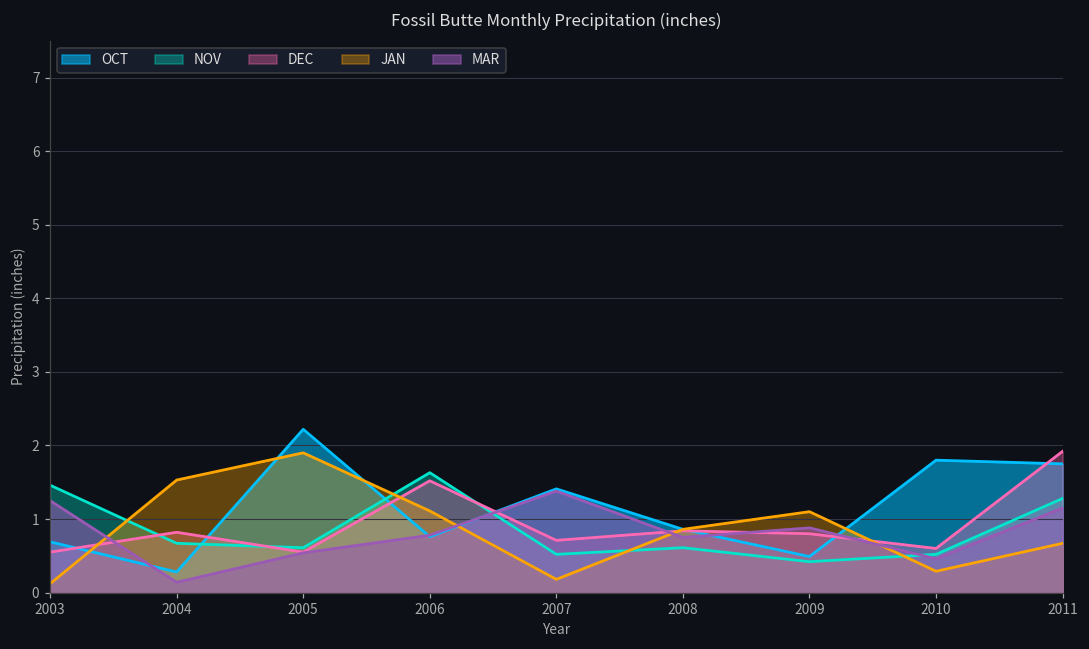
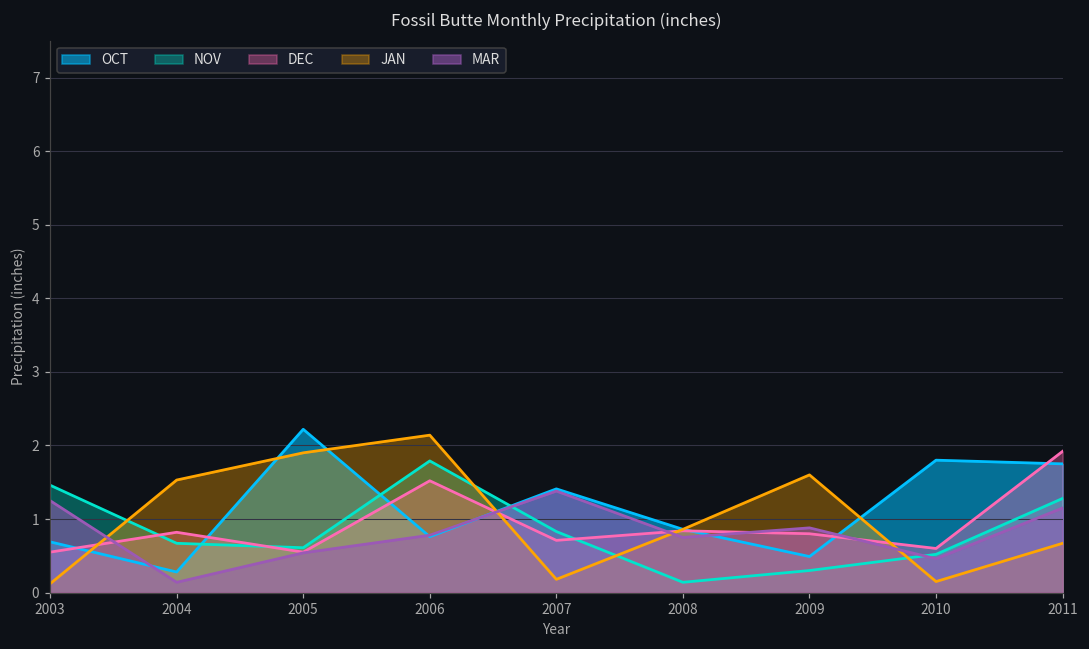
  {
    "OCT": {
      "2003": 0.7,
      "2004": 0.3,
      "2005": 2.2,
      "2009": 0.5,
      "2010": 1.8,
      "2011": 1.8
    },
    "NOV": {
      "2003": 1.5,
      "2004": 0.7,
      "2005": 0.6,
-     "2006": 1.6,
-     "2007": 0.5,
-     "2008": 0.6,
-     "2009": 0.4,
+     "2006": 1.8,
+     "2007": 0.8,
+     "2008": 0.1,
+     "2009": 0.3,
      "2010": 0.5,
      "2011": 1.3
    },
    "JAN": {
      "2003": 0.1,
      "2004": 1.5,
      "2005": 1.9,
-     "2006": 1.1,
+     "2006": 2.1,
      "2007": 0.2,
-     "2009": 1.1,
-     "2010": 0.3,
+     "2009": 1.6,
+     "2010": 0.2,
      "2011": 0.7
    }
  }
